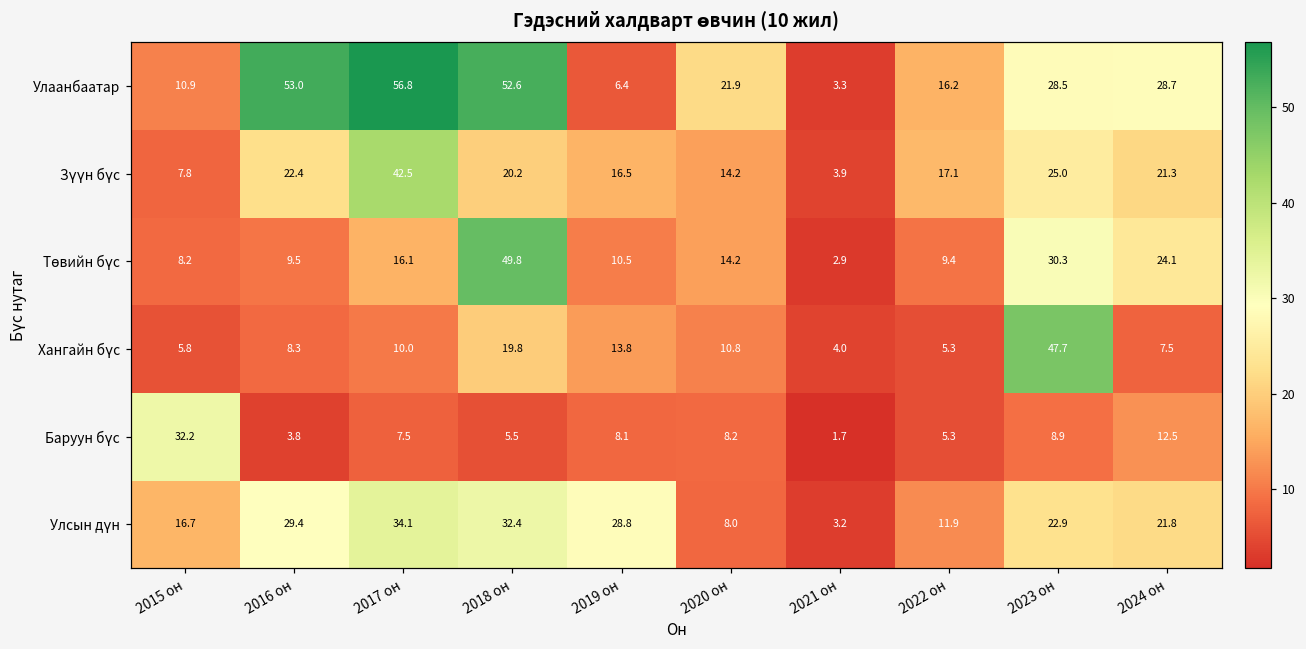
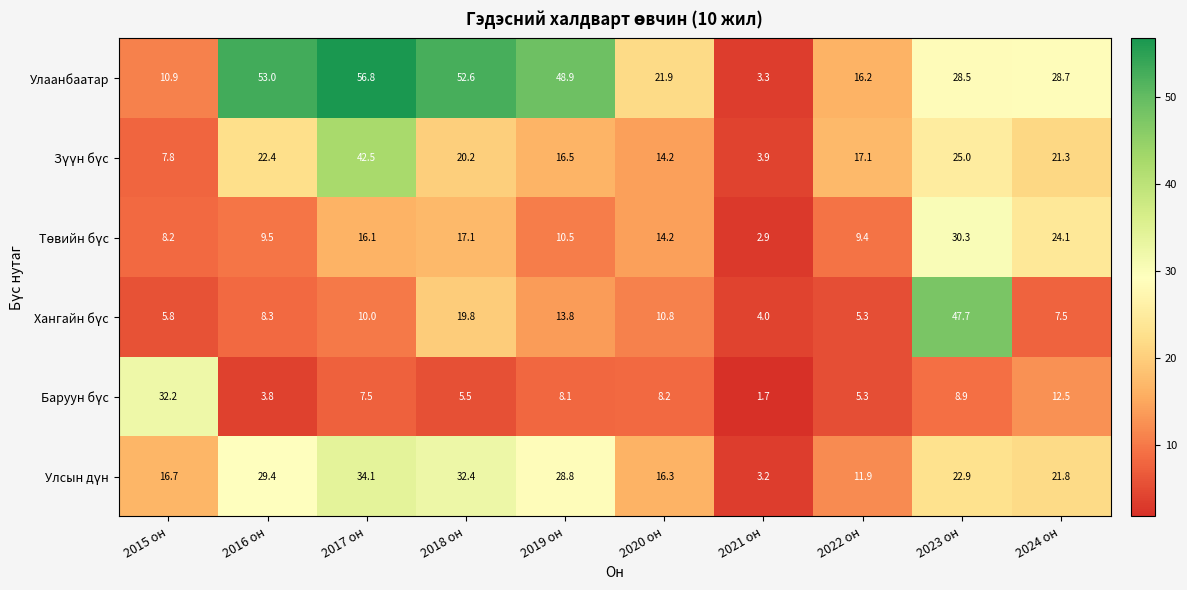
  {
    "Улаанбаатар": {
      "2015 он": 10.9,
      "2016 он": 53.0,
      "2017 он": 56.8,
      "2018 он": 52.6,
-     "2019 он": 6.4,
+     "2019 он": 48.9,
      "2020 он": 21.9,
      "2021 он": 3.3,
      "2022 он": 16.2,
      "2023 он": 28.5,
      "2024 он": 28.7
    },
    "Зүүн бүс": {
      "2015 он": 7.8,
      "2016 он": 22.4,
      "2017 он": 42.5,
      "2018 он": 20.2,
      "2019 он": 16.5,
      "2020 он": 14.2,
      "2021 он": 3.9,
      "2022 он": 17.1,
      "2023 он": 25.0,
      "2024 он": 21.3
    },
    "Төвийн бүс": {
      "2015 он": 8.2,
      "2016 он": 9.5,
      "2017 он": 16.1,
-     "2018 он": 49.8,
+     "2018 он": 17.1,
      "2019 он": 10.5,
      "2020 он": 14.2,
      "2021 он": 2.9,
      "2022 он": 9.4,
      "2023 он": 30.3,
      "2024 он": 24.1
    },
    "Хангайн бүс": {
      "2015 он": 5.8,
      "2016 он": 8.3,
      "2017 он": 10.0,
      "2018 он": 19.8,
      "2019 он": 13.8,
      "2020 он": 10.8,
      "2021 он": 4.0,
      "2022 он": 5.3,
      "2023 он": 47.7,
      "2024 он": 7.5
    },
    "Баруун бүс": {
      "2015 он": 32.2,
      "2016 он": 3.8,
      "2017 он": 7.5,
      "2018 он": 5.5,
      "2019 он": 8.1,
      "2020 он": 8.2,
      "2021 он": 1.7,
      "2022 он": 5.3,
      "2023 он": 8.9,
      "2024 он": 12.5
    },
    "Улсын дүн": {
      "2015 он": 16.7,
      "2016 он": 29.4,
      "2017 он": 34.1,
      "2018 он": 32.4,
      "2019 он": 28.8,
-     "2020 он": 8.0,
+     "2020 он": 16.3,
      "2021 он": 3.2,
      "2022 он": 11.9,
      "2023 он": 22.9,
      "2024 он": 21.8
    }
  }
